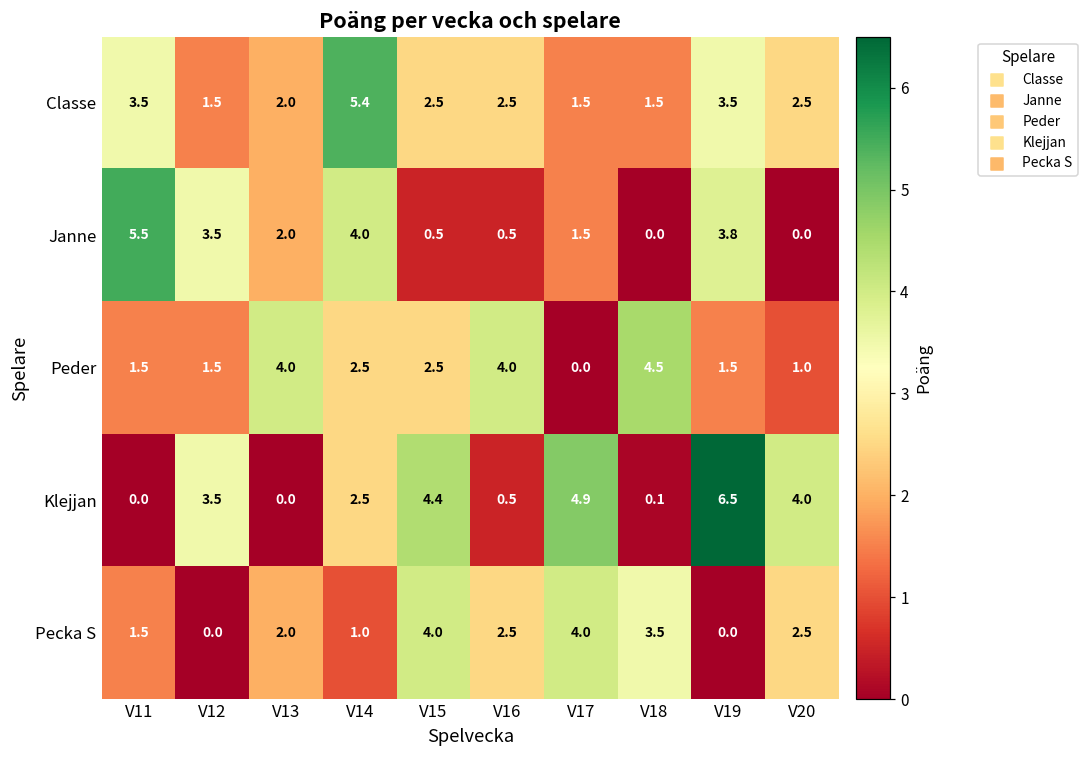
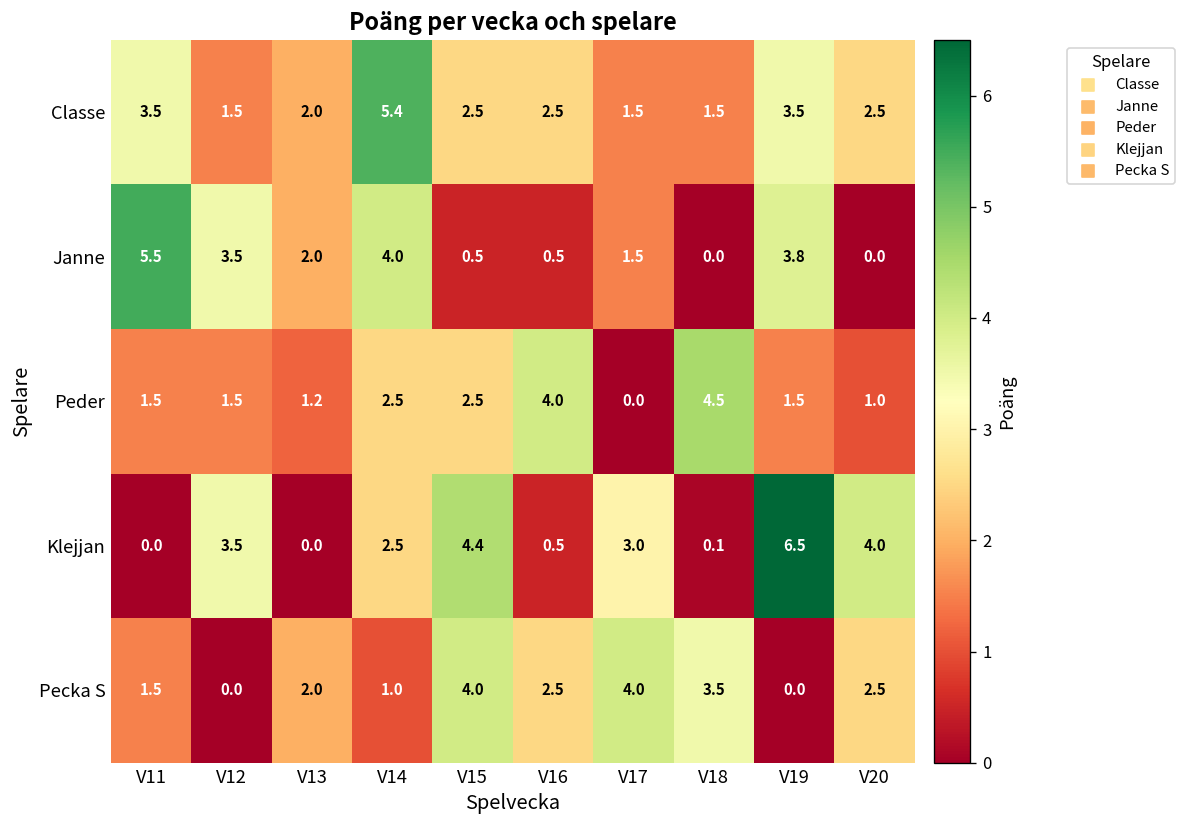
  {
    "Classe": {
      "V11": 3.5,
      "V12": 1.5,
      "V13": 2.0,
      "V14": 5.4,
      "V15": 2.5,
      "V16": 2.5,
      "V17": 1.5,
      "V18": 1.5,
      "V19": 3.5,
      "V20": 2.5
    },
    "Janne": {
      "V11": 5.5,
      "V12": 3.5,
      "V13": 2.0,
      "V14": 4.0,
      "V15": 0.5,
      "V16": 0.5,
      "V17": 1.5,
      "V18": 0.0,
      "V19": 3.8,
      "V20": 0.0
    },
    "Peder": {
      "V11": 1.5,
      "V12": 1.5,
-     "V13": 4.0,
+     "V13": 1.2,
      "V14": 2.5,
      "V15": 2.5,
      "V16": 4.0,
      "V17": 0.0,
      "V18": 4.5,
      "V19": 1.5,
      "V20": 1.0
    },
    "Klejjan": {
      "V11": 0.0,
      "V12": 3.5,
      "V13": 0.0,
      "V14": 2.5,
      "V15": 4.4,
      "V16": 0.5,
-     "V17": 4.9,
+     "V17": 3.0,
      "V18": 0.1,
      "V19": 6.5,
      "V20": 4.0
    },
    "Pecka S": {
      "V11": 1.5,
      "V12": 0.0,
      "V13": 2.0,
      "V14": 1.0,
      "V15": 4.0,
      "V16": 2.5,
      "V17": 4.0,
      "V18": 3.5,
      "V19": 0.0,
      "V20": 2.5
    }
  }
